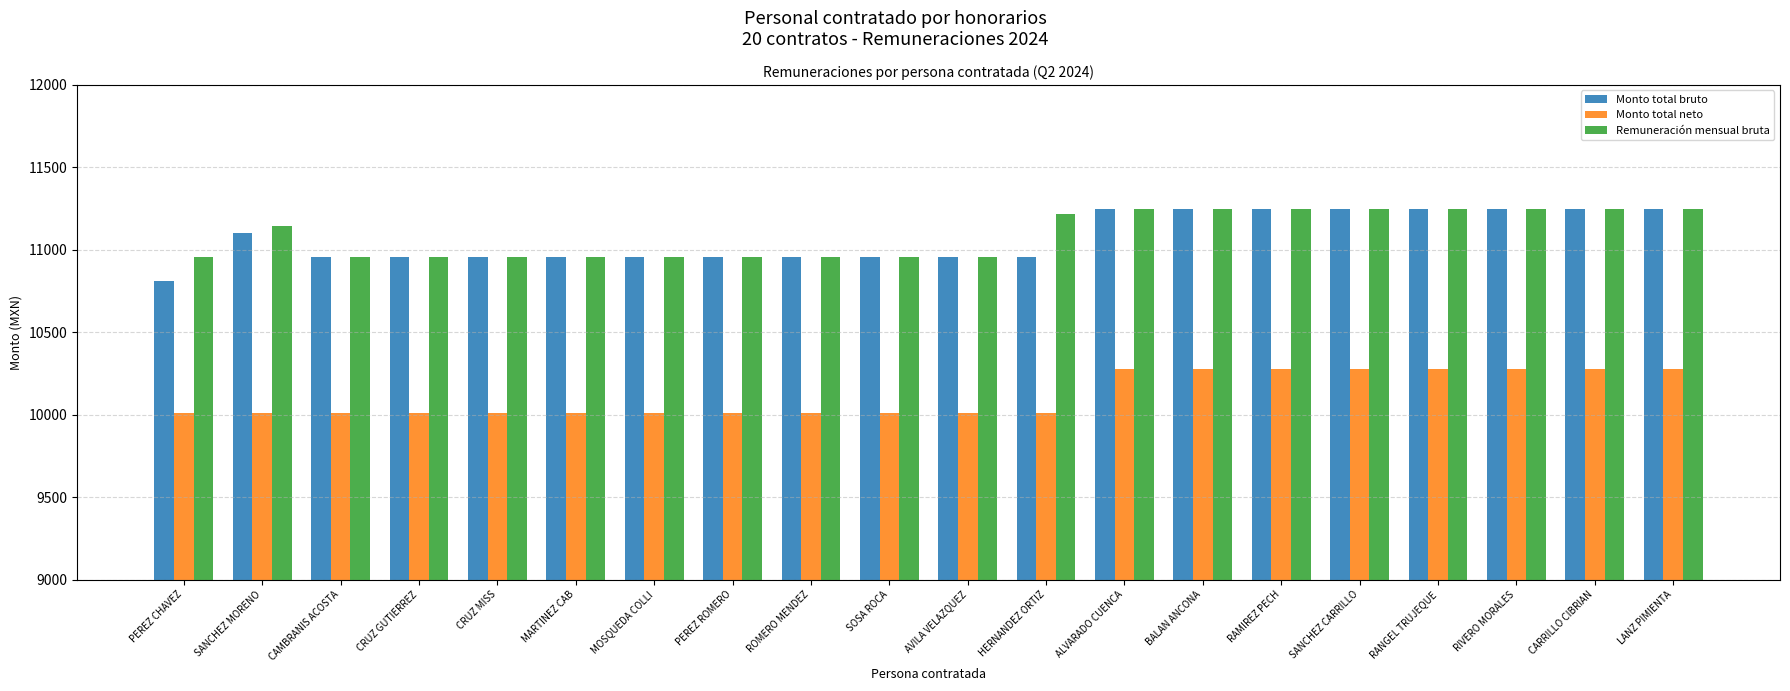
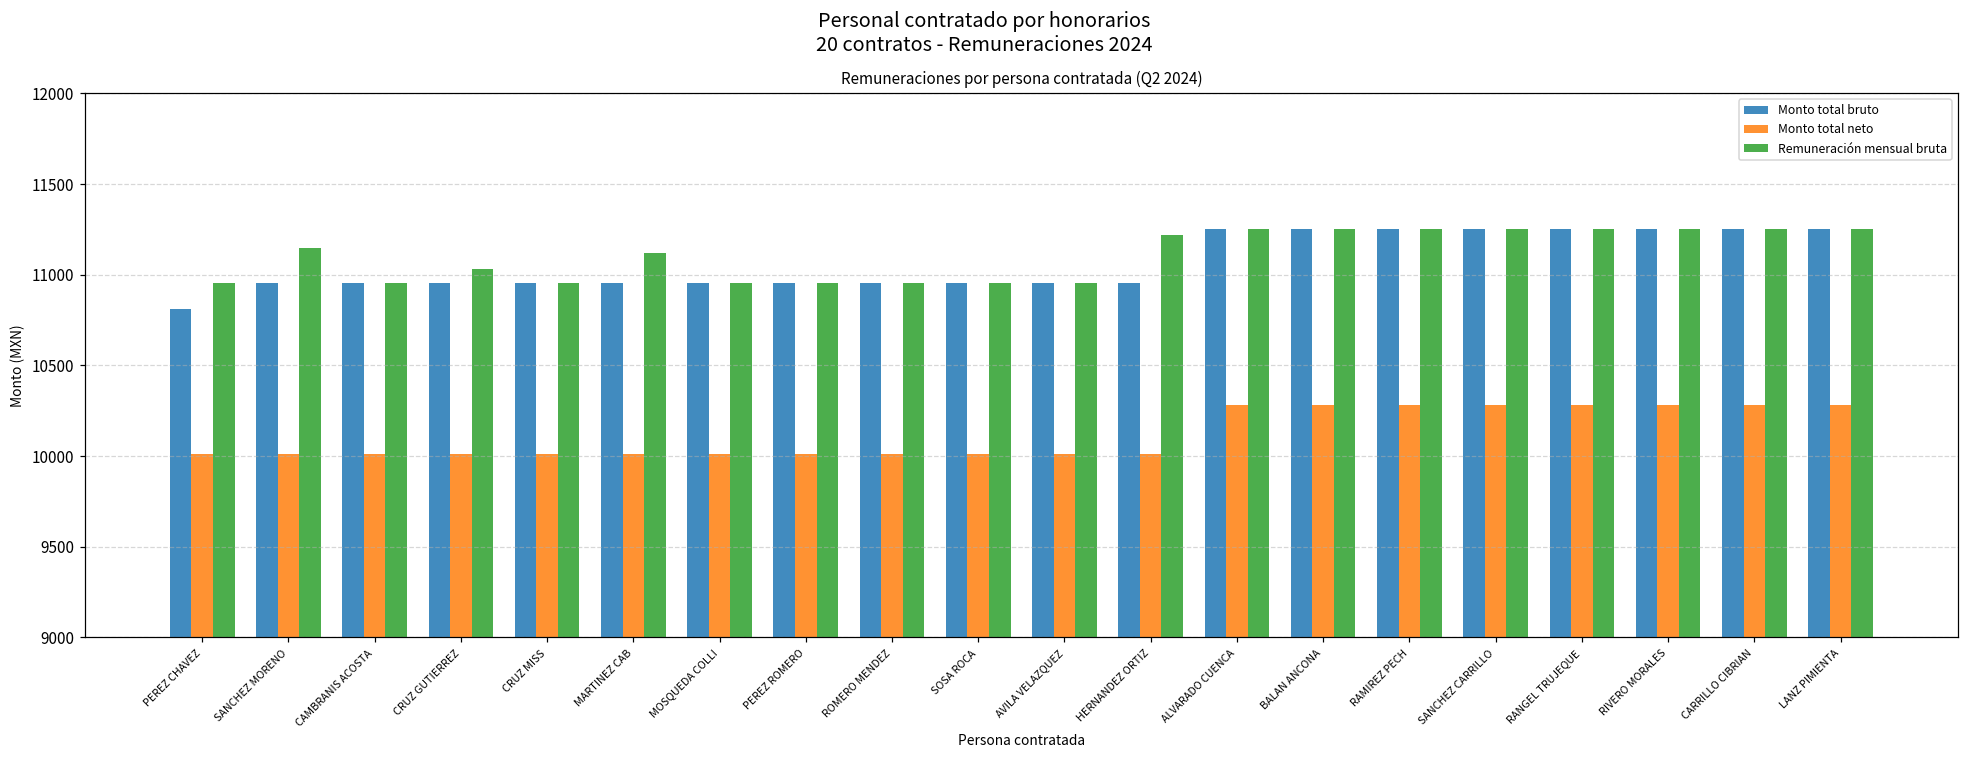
  {
    "Monto total bruto": {
      "PEREZ CHAVEZ": 10810,
-     "SANCHEZ MORENO": 11100,
+     "SANCHEZ MORENO": 10950,
      "CAMBRANIS ACOSTA": 10950,
      "CRUZ GUTIERREZ": 10950,
      "CRUZ MISS": 10950,
      "MARTINEZ CAB": 10950,
      "MOSQUEDA COLLI": 10950,
      "PEREZ ROMERO": 10950,
      "ROMERO MENDEZ": 10950,
      "SOSA ROCA": 10950,
      "AVILA VELAZQUEZ": 10950,
      "HERNANDEZ ORTIZ": 10950,
      "ALVARADO CUENCA": 11250,
      "BALAN ANCONA": 11250,
      "RAMIREZ PECH": 11250,
      "SANCHEZ CARRILLO": 11250,
      "RANGEL TRUJEQUE": 11250,
      "RIVERO MORALES": 11250,
      "CARRILLO CIBRIAN": 11250,
      "LANZ PIMIENTA": 11250
    },
    "Monto total neto": {
      "PEREZ CHAVEZ": 10010,
      "SANCHEZ MORENO": 10010,
      "CAMBRANIS ACOSTA": 10010,
      "CRUZ GUTIERREZ": 10010,
      "CRUZ MISS": 10010,
      "MARTINEZ CAB": 10010,
      "MOSQUEDA COLLI": 10010,
      "PEREZ ROMERO": 10010,
      "ROMERO MENDEZ": 10010,
      "SOSA ROCA": 10010,
      "AVILA VELAZQUEZ": 10010,
      "HERNANDEZ ORTIZ": 10010,
      "ALVARADO CUENCA": 10280,
      "BALAN ANCONA": 10280,
      "RAMIREZ PECH": 10280,
      "SANCHEZ CARRILLO": 10280,
      "RANGEL TRUJEQUE": 10280,
      "RIVERO MORALES": 10280,
      "CARRILLO CIBRIAN": 10280,
      "LANZ PIMIENTA": 10280
    },
    "Remuneración mensual bruta": {
      "PEREZ CHAVEZ": 10950,
      "SANCHEZ MORENO": 11150,
      "CAMBRANIS ACOSTA": 10950,
-     "CRUZ GUTIERREZ": 10950,
+     "CRUZ GUTIERREZ": 11030,
      "CRUZ MISS": 10950,
-     "MARTINEZ CAB": 10950,
+     "MARTINEZ CAB": 11120,
      "MOSQUEDA COLLI": 10950,
      "PEREZ ROMERO": 10950,
      "ROMERO MENDEZ": 10950,
      "SOSA ROCA": 10950,
      "AVILA VELAZQUEZ": 10950,
      "HERNANDEZ ORTIZ": 11220,
      "ALVARADO CUENCA": 11250,
      "BALAN ANCONA": 11250,
      "RAMIREZ PECH": 11250,
      "SANCHEZ CARRILLO": 11250,
      "RANGEL TRUJEQUE": 11250,
      "RIVERO MORALES": 11250,
      "CARRILLO CIBRIAN": 11250,
      "LANZ PIMIENTA": 11250
    }
  }
